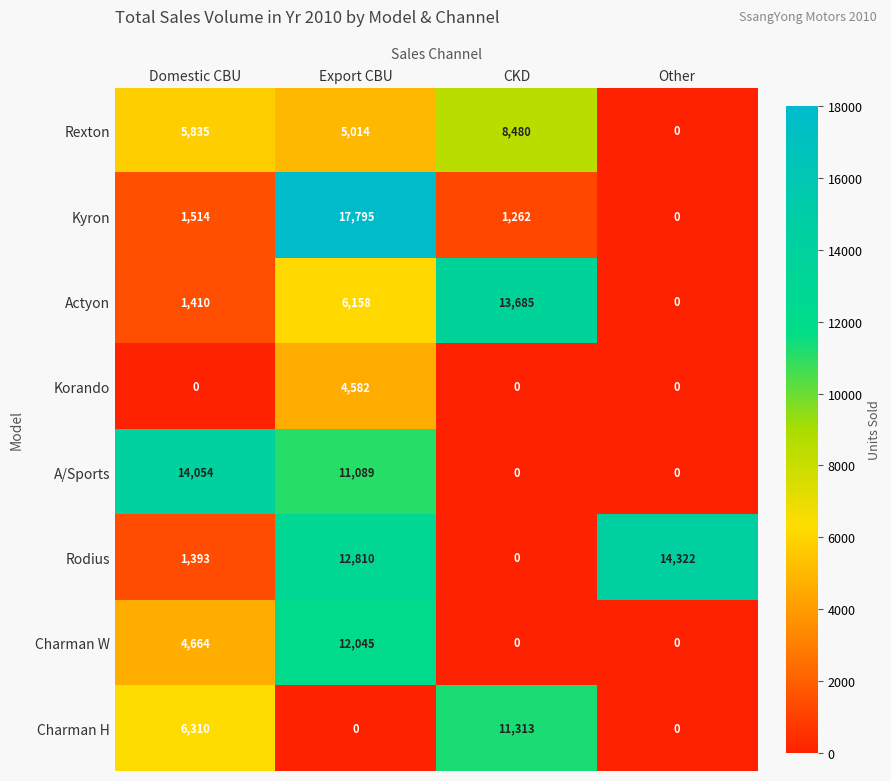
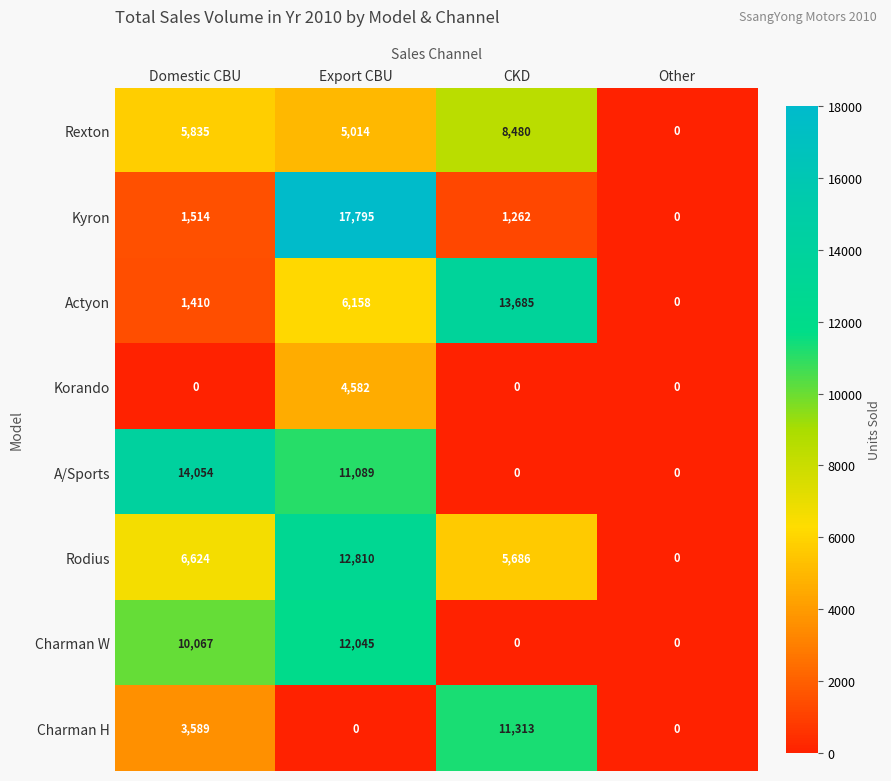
  {
    "Rexton": {
      "Domestic CBU": "5,835",
      "Export CBU": "5,014",
      "CKD": "8,480",
      "Other": "0"
    },
    "Kyron": {
      "Domestic CBU": "1,514",
      "Export CBU": "17,795",
      "CKD": "1,262",
      "Other": "0"
    },
    "Actyon": {
      "Domestic CBU": "1,410",
      "Export CBU": "6,158",
      "CKD": "13,685",
      "Other": "0"
    },
    "Korando": {
      "Domestic CBU": "0",
      "Export CBU": "4,582",
      "CKD": "0",
      "Other": "0"
    },
    "A/Sports": {
      "Domestic CBU": "14,054",
      "Export CBU": "11,089",
      "CKD": "0",
      "Other": "0"
    },
    "Rodius": {
-     "Domestic CBU": "1,393",
+     "Domestic CBU": "6,624",
      "Export CBU": "12,810",
-     "CKD": "0",
-     "Other": "14,322"
+     "CKD": "5,686",
+     "Other": "0"
    },
    "Charman W": {
-     "Domestic CBU": "4,664",
+     "Domestic CBU": "10,067",
      "Export CBU": "12,045",
      "CKD": "0",
      "Other": "0"
    },
    "Charman H": {
-     "Domestic CBU": "6,310",
+     "Domestic CBU": "3,589",
      "Export CBU": "0",
      "CKD": "11,313",
      "Other": "0"
    }
  }
